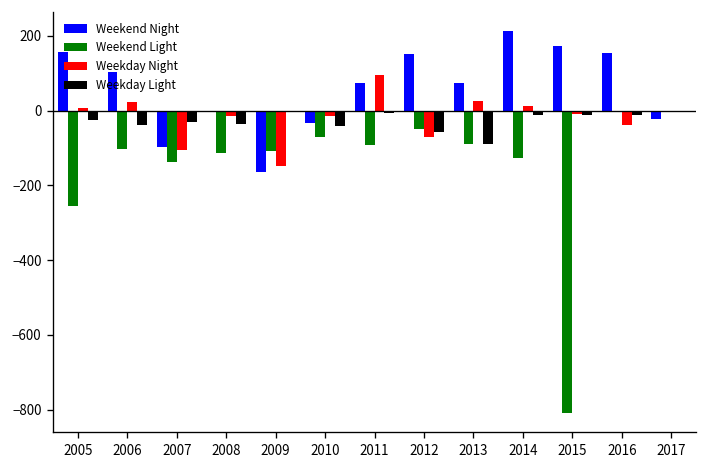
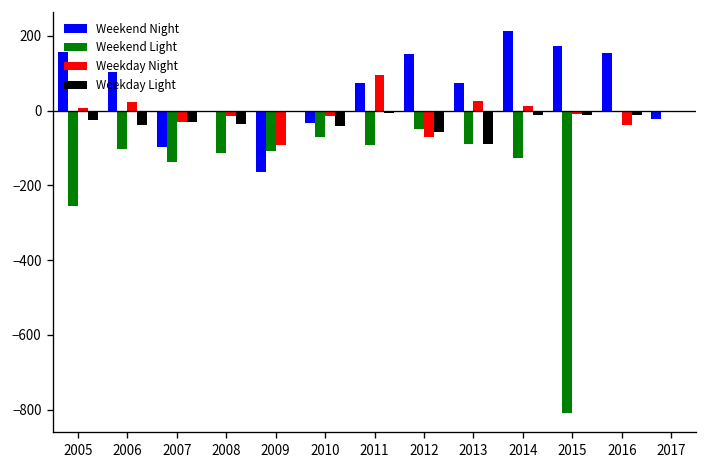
  {
    "Weekend Night": {
      "2005": 160,
      "2006": 100,
      "2007": -100,
      "2009": -160,
      "2010": -30,
      "2011": 70,
      "2012": 150,
      "2013": 70,
      "2014": 210,
      "2015": 170,
      "2016": 150,
      "2017": -20
    },
    "Weekend Light": {
      "2005": -250,
      "2006": -100,
      "2007": -140,
      "2008": -110,
      "2009": -110,
      "2010": -70,
      "2011": -90,
      "2012": -50,
      "2013": -90,
      "2014": -130,
      "2015": -810,
      "2016": 0,
      "2017": 0
    },
    "Weekday Night": {
      "2006": 20,
-     "2007": -100,
+     "2007": -30,
      "2008": -20,
-     "2009": -150,
+     "2009": -90,
      "2010": -10,
      "2011": 90,
      "2012": -70,
      "2013": 30,
      "2014": 10,
      "2015": -10,
      "2016": -40,
      "2017": 0
    },
    "Weekday Light": {
      "2005": -30,
      "2006": -40,
      "2007": -30,
      "2008": -30,
      "2009": 0,
      "2010": -40,
      "2012": -60,
      "2013": -90,
      "2014": -10,
      "2015": -10,
      "2016": -10,
      "2017": 0
    }
  }
